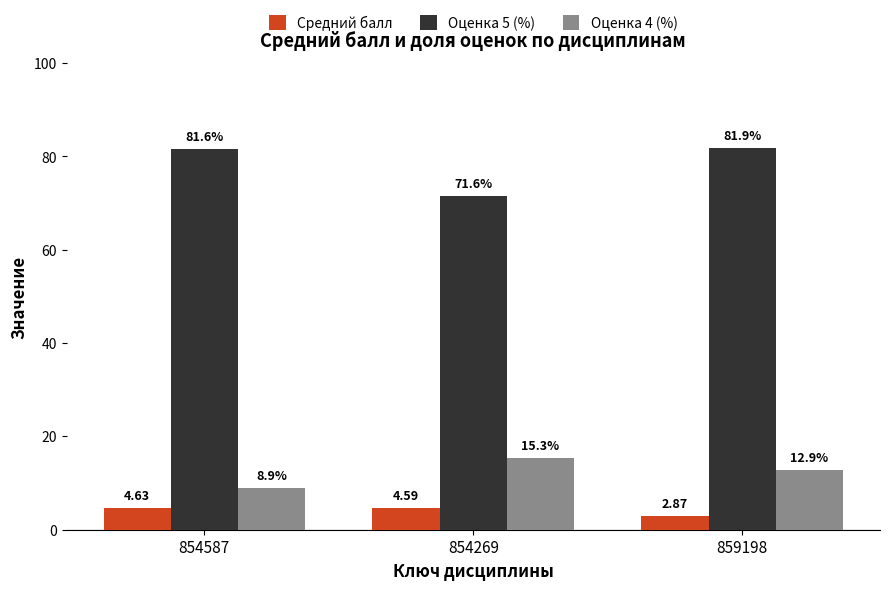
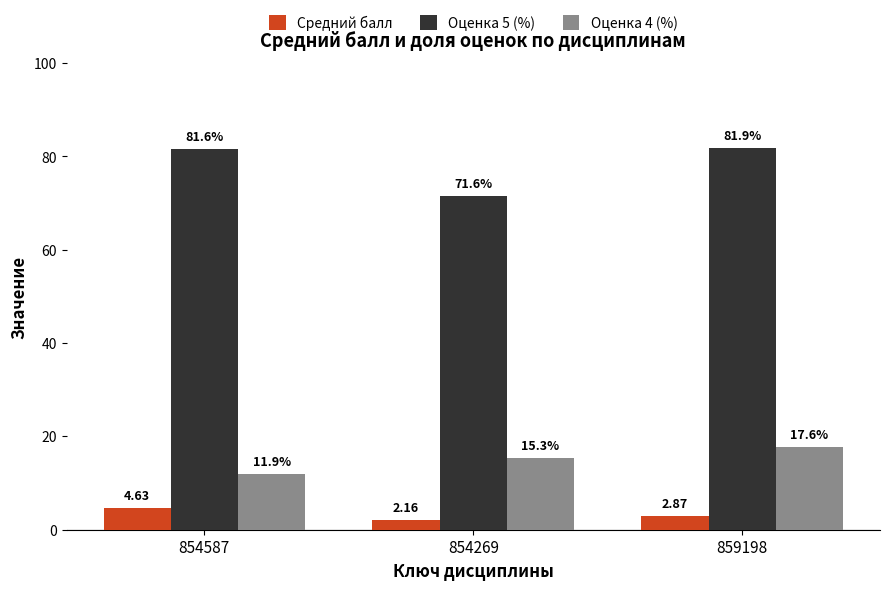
  {
    "Средний балл": {
      "854587": "4.63",
-     "854269": "4.59",
+     "854269": "2.16",
      "859198": "2.87"
    },
    "Оценка 5 (%)": {
      "854587": "81.6%",
      "854269": "71.6%",
      "859198": "81.9%"
    },
    "Оценка 4 (%)": {
-     "854587": "8.9%",
+     "854587": "11.9%",
      "854269": "15.3%",
-     "859198": "12.9%"
+     "859198": "17.6%"
    }
  }
